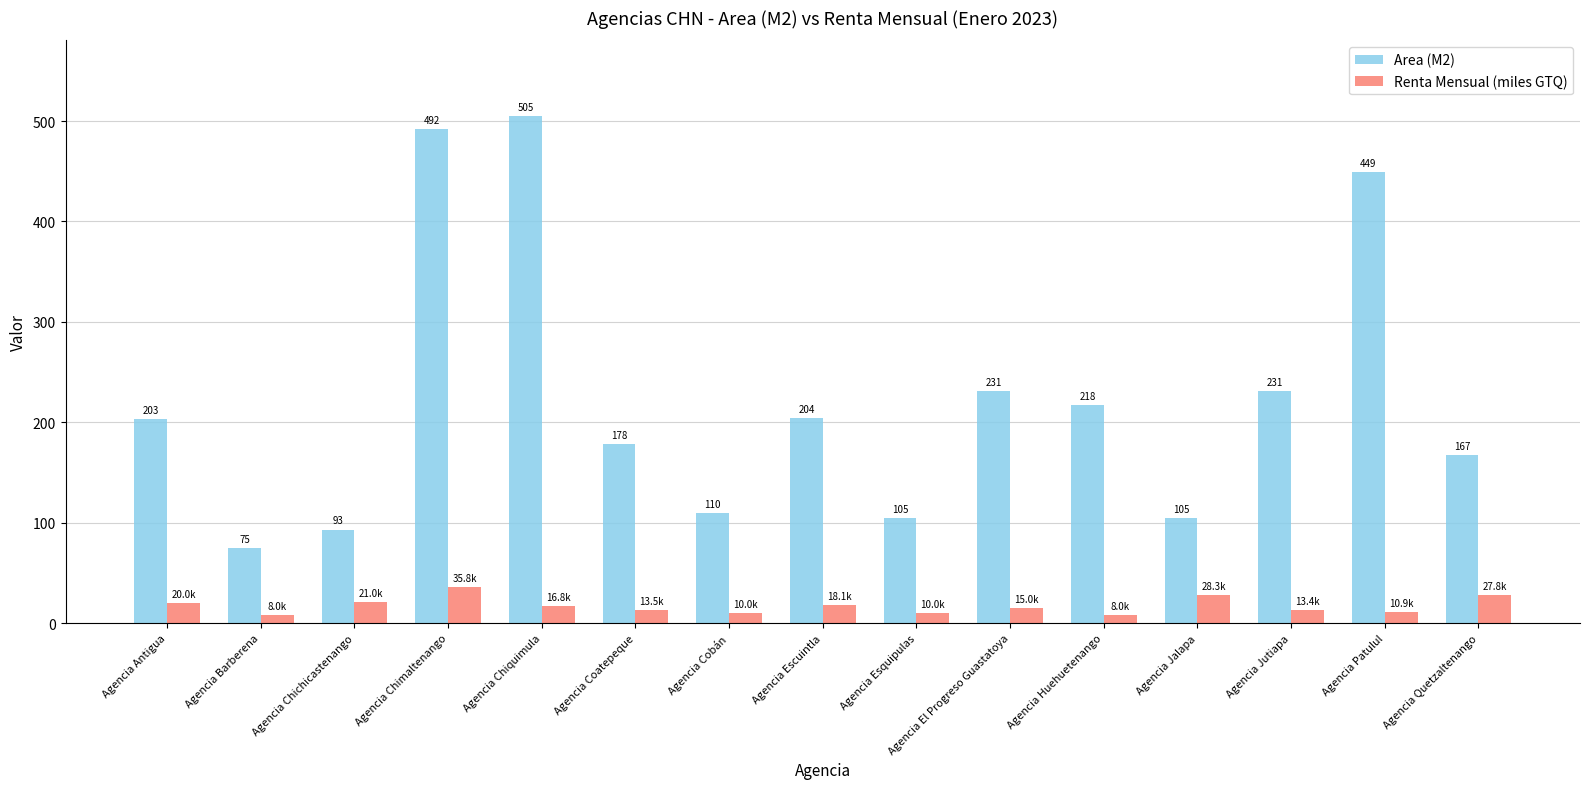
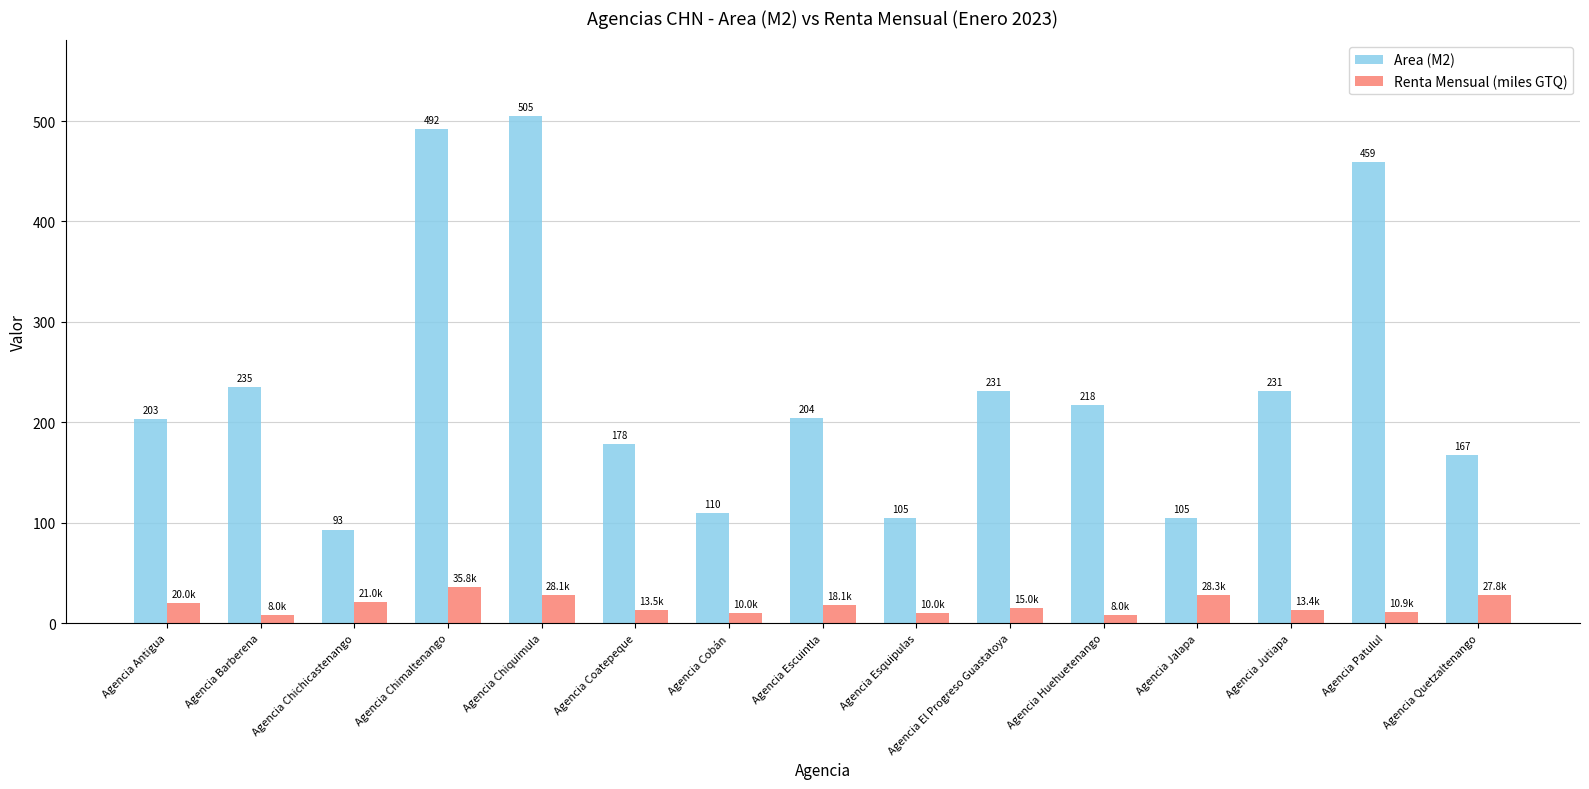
  {
    "Area (M2)": {
      "Agencia Antigua": "203",
-     "Agencia Barberena": "75",
+     "Agencia Barberena": "235",
      "Agencia Chichicastenango": "93",
      "Agencia Chimaltenango": "492",
      "Agencia Chiquimula": "505",
      "Agencia Coatepeque": "178",
      "Agencia Cobán": "110",
      "Agencia Escuintla": "204",
      "Agencia Esquipulas": "105",
      "Agencia El Progreso Guastatoya": "231",
      "Agencia Huehuetenango": "218",
      "Agencia Jalapa": "105",
      "Agencia Jutiapa": "231",
-     "Agencia Patulul": "449",
+     "Agencia Patulul": "459",
      "Agencia Quetzaltenango": "167"
    },
    "Renta Mensual (miles GTQ)": {
      "Agencia Antigua": "20.0k",
      "Agencia Barberena": "8.0k",
      "Agencia Chichicastenango": "21.0k",
      "Agencia Chimaltenango": "35.8k",
-     "Agencia Chiquimula": "16.8k",
+     "Agencia Chiquimula": "28.1k",
      "Agencia Coatepeque": "13.5k",
      "Agencia Cobán": "10.0k",
      "Agencia Escuintla": "18.1k",
      "Agencia Esquipulas": "10.0k",
      "Agencia El Progreso Guastatoya": "15.0k",
      "Agencia Huehuetenango": "8.0k",
      "Agencia Jalapa": "28.3k",
      "Agencia Jutiapa": "13.4k",
      "Agencia Patulul": "10.9k",
      "Agencia Quetzaltenango": "27.8k"
    }
  }
